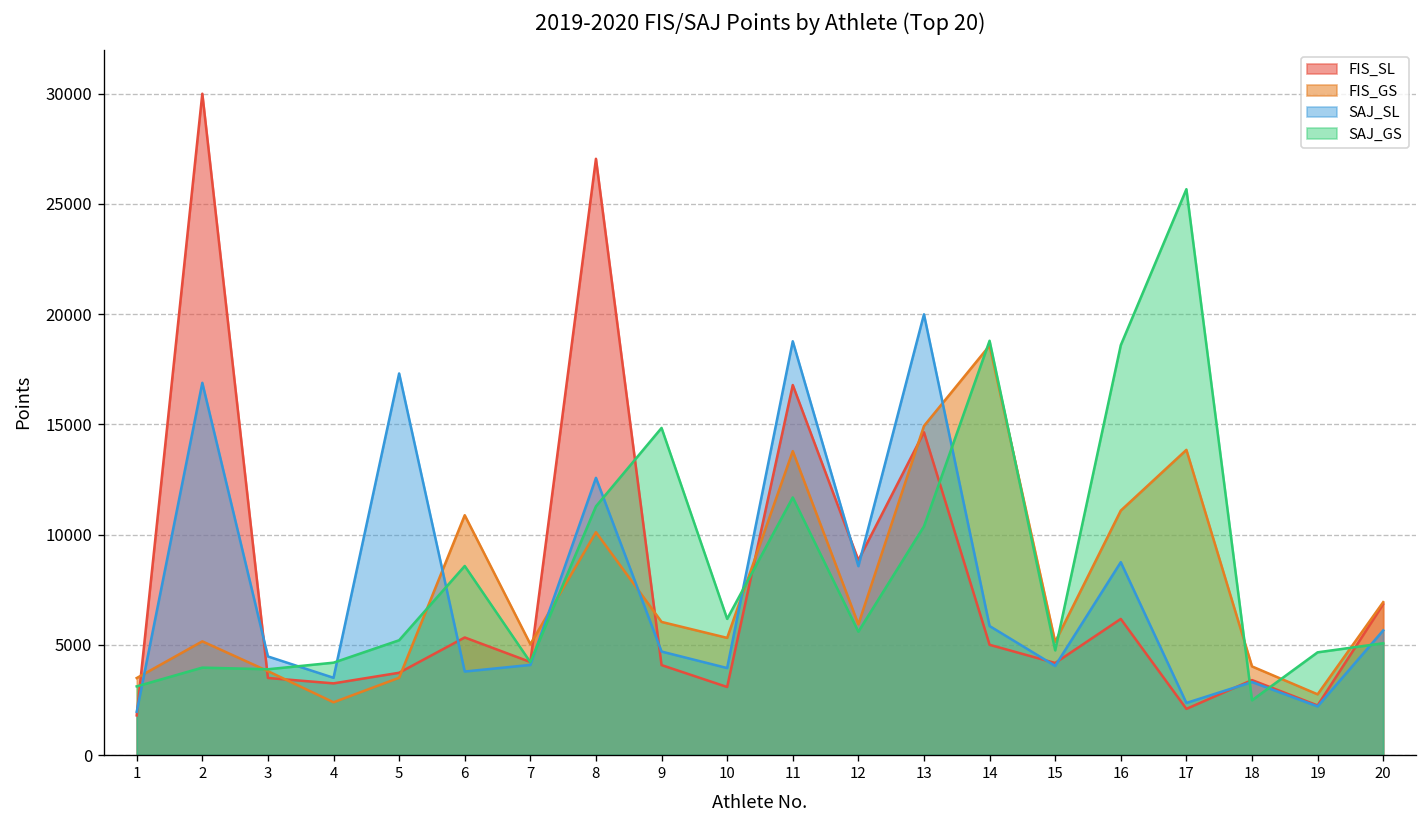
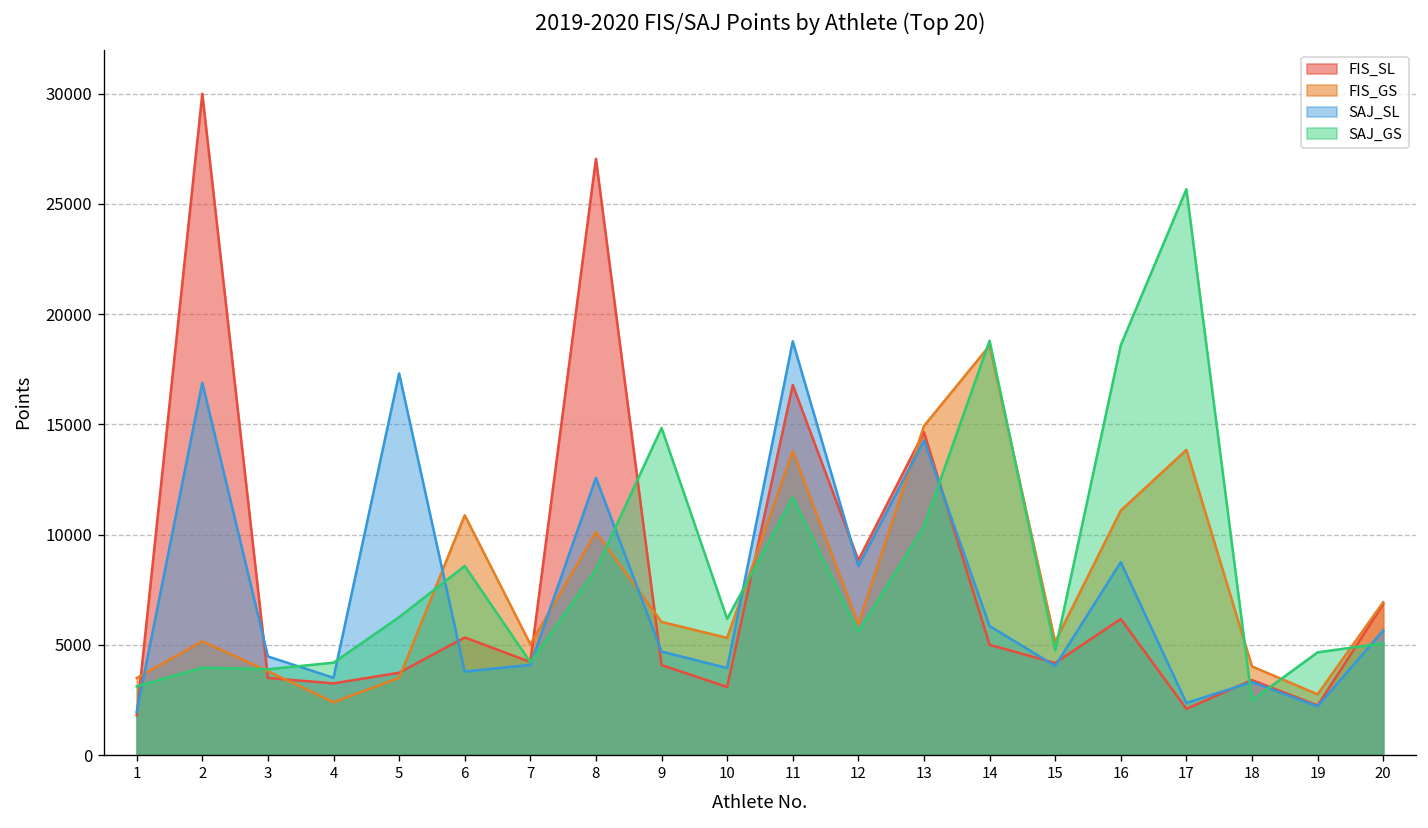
  {
    "SAJ_SL": {
      "1": 2000,
      "2": 16900,
      "3": 4500,
      "4": 3500,
      "5": 17300,
      "6": 3800,
      "8": 12600,
      "9": 4700,
      "10": 3900,
      "11": 18800,
      "12": 8600,
-     "13": 20000,
+     "13": 14300,
      "14": 5900,
      "16": 8700,
      "17": 2400,
      "20": 5700
    },
    "SAJ_GS": {
      "1": 3100,
      "2": 4000,
      "4": 4200,
-     "5": 5200,
+     "5": 6300,
      "6": 8600,
-     "8": 11300,
+     "8": 8400,
      "9": 14800,
      "10": 6200,
      "11": 11700,
      "12": 5600,
      "13": 10400,
      "14": 18800,
      "15": 4700,
      "16": 18600,
      "17": 25700,
      "18": 2500,
      "19": 4700,
      "20": 5100
    }
  }
